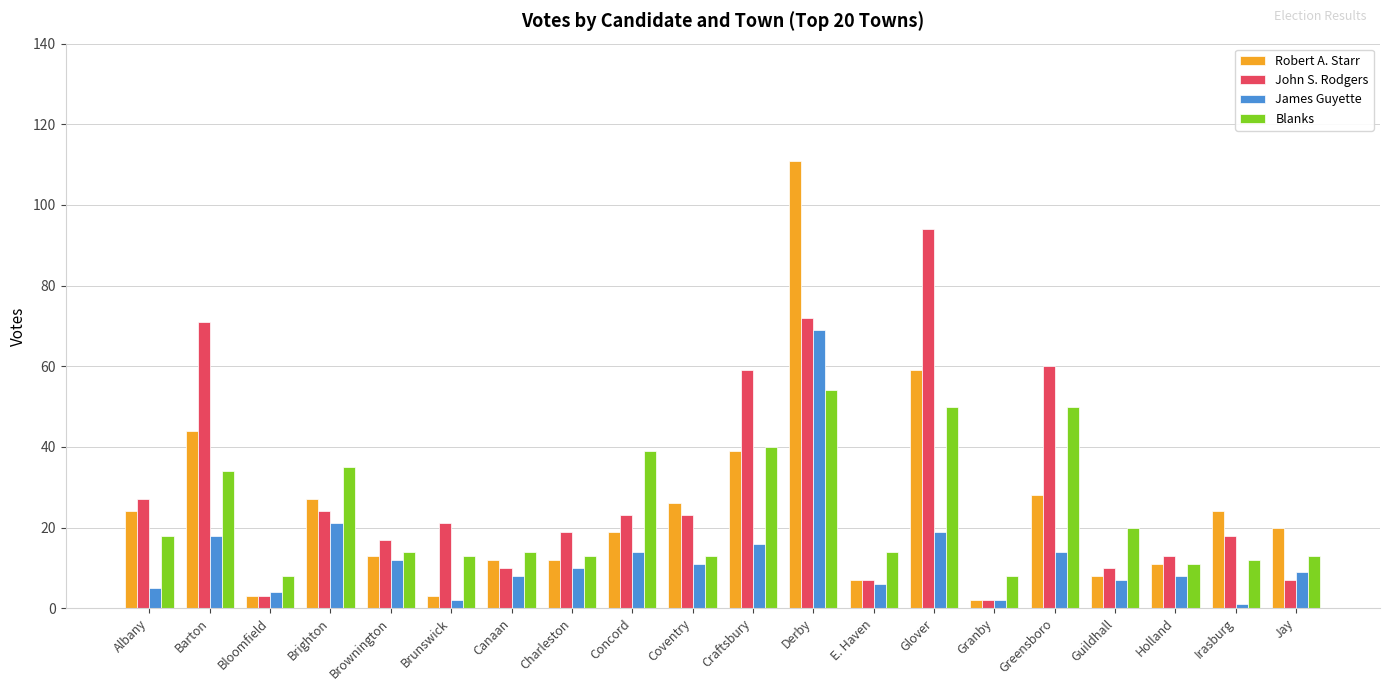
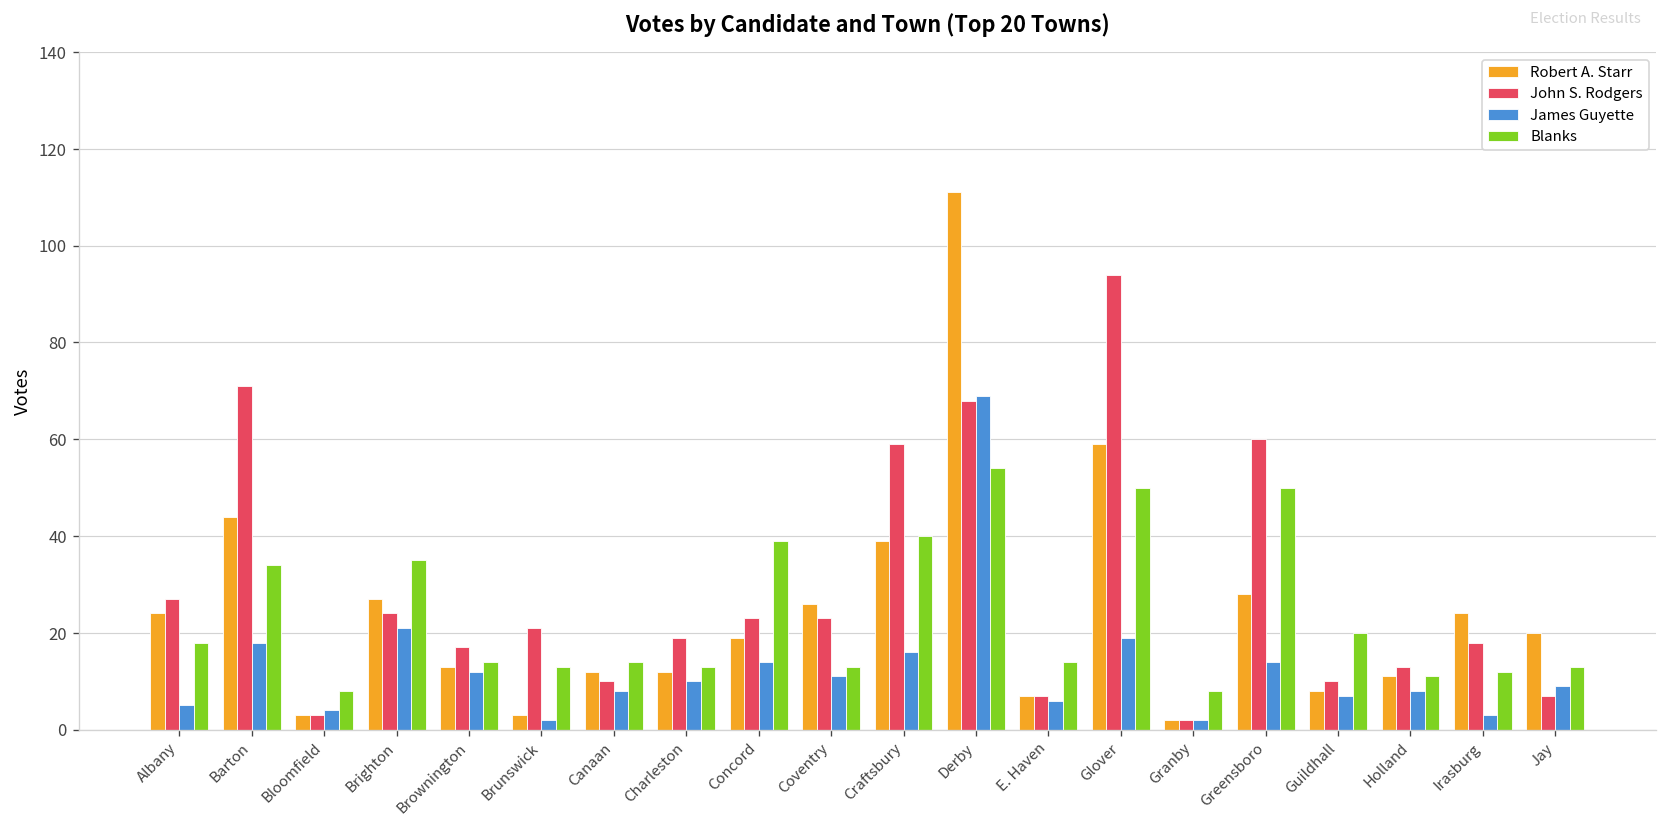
  {
    "Robert A. Starr": {
      "Albany": 24,
      "Barton": 44,
      "Bloomfield": 3,
      "Brighton": 27,
      "Brownington": 13,
      "Brunswick": 3,
      "Canaan": 12,
      "Charleston": 12,
      "Concord": 19,
      "Coventry": 26,
      "Craftsbury": 39,
      "Derby": 111,
      "E. Haven": 7,
      "Glover": 59,
      "Granby": 2,
      "Greensboro": 28,
      "Guildhall": 8,
      "Holland": 11,
      "Irasburg": 24,
      "Jay": 20
    },
    "John S. Rodgers": {
      "Albany": 27,
      "Barton": 71,
      "Bloomfield": 3,
      "Brighton": 24,
      "Brownington": 17,
      "Brunswick": 21,
      "Canaan": 10,
      "Charleston": 19,
      "Concord": 23,
      "Coventry": 23,
      "Craftsbury": 59,
-     "Derby": 72,
+     "Derby": 68,
      "E. Haven": 7,
      "Glover": 94,
      "Granby": 2,
      "Greensboro": 60,
      "Guildhall": 10,
      "Holland": 13,
      "Irasburg": 18,
      "Jay": 7
    },
    "James Guyette": {
      "Albany": 5,
      "Barton": 18,
      "Bloomfield": 4,
      "Brighton": 21,
      "Brownington": 12,
      "Brunswick": 2,
      "Canaan": 8,
      "Charleston": 10,
      "Concord": 14,
      "Coventry": 11,
      "Craftsbury": 16,
      "Derby": 69,
      "E. Haven": 6,
      "Glover": 19,
      "Granby": 2,
      "Greensboro": 14,
      "Guildhall": 7,
      "Holland": 8,
-     "Irasburg": 1,
+     "Irasburg": 3,
      "Jay": 9
    },
    "Blanks": {
      "Albany": 18,
      "Barton": 34,
      "Bloomfield": 8,
      "Brighton": 35,
      "Brownington": 14,
      "Brunswick": 13,
      "Canaan": 14,
      "Charleston": 13,
      "Concord": 39,
      "Coventry": 13,
      "Craftsbury": 40,
      "Derby": 54,
      "E. Haven": 14,
      "Glover": 50,
      "Granby": 8,
      "Greensboro": 50,
      "Guildhall": 20,
      "Holland": 11,
      "Irasburg": 12,
      "Jay": 13
    }
  }
